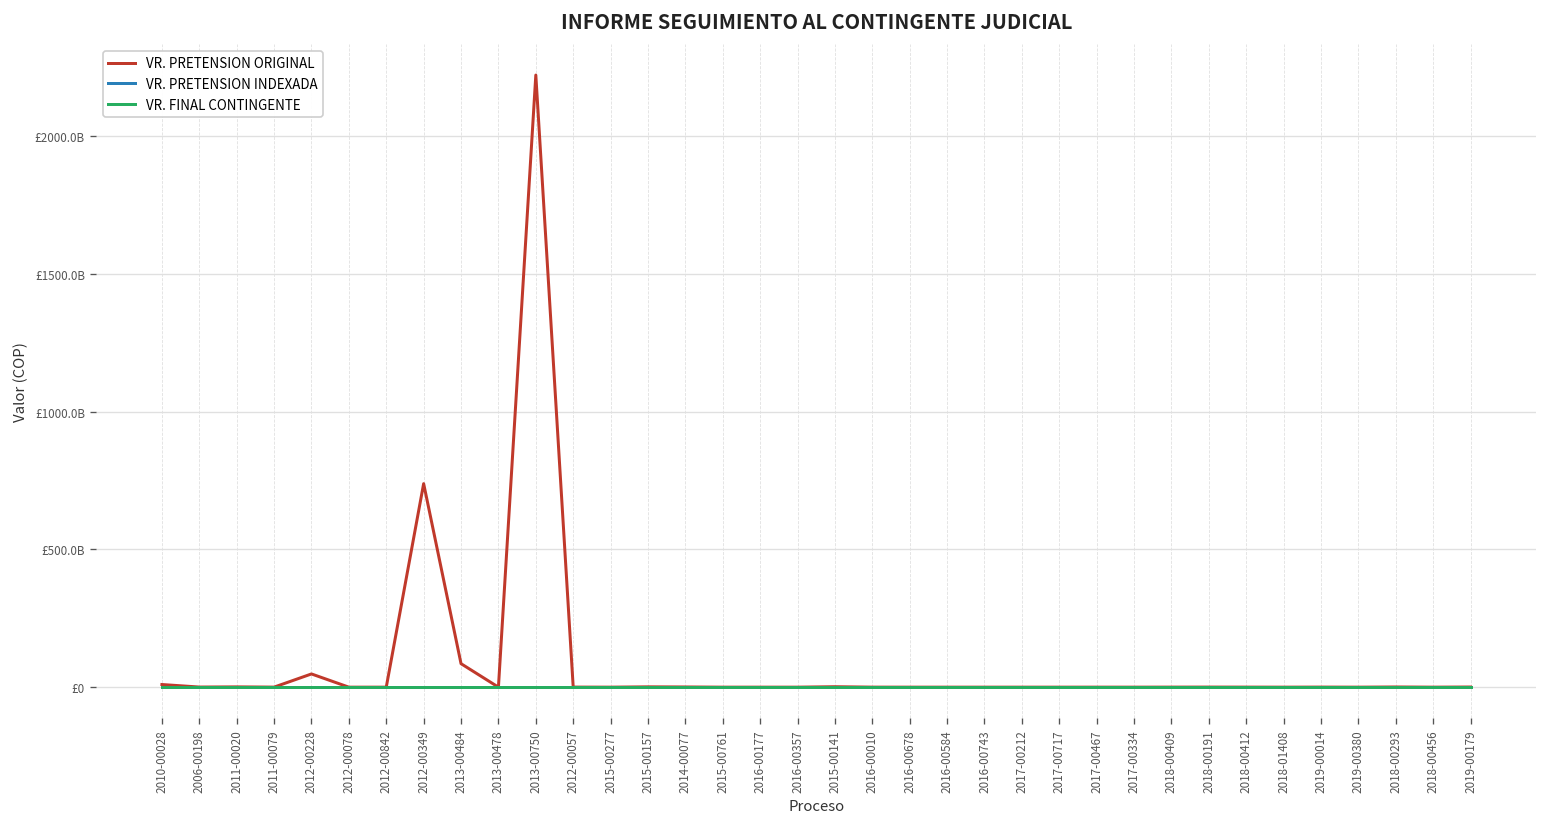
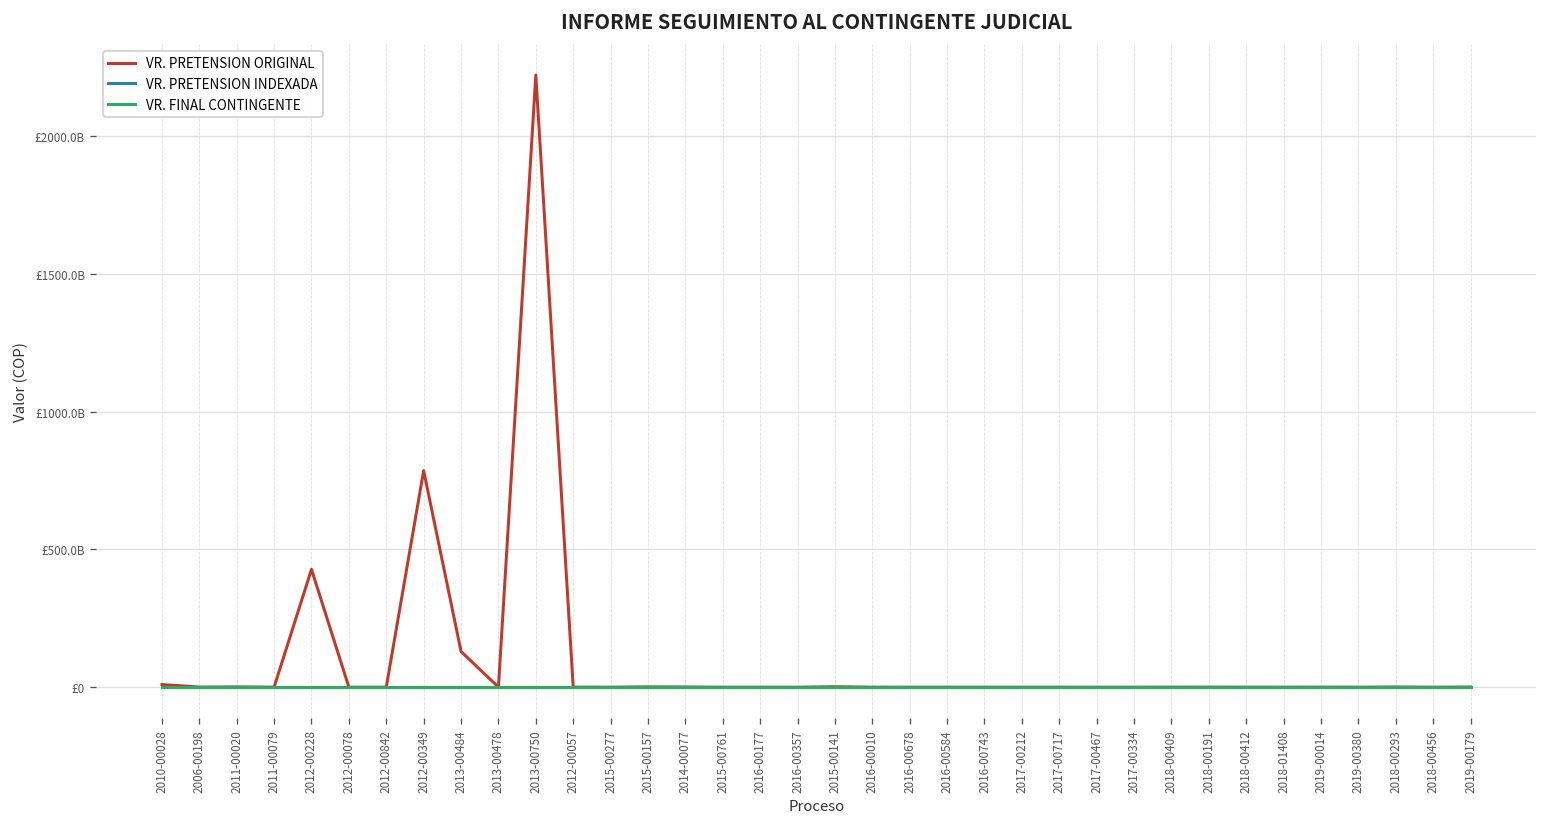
  {
    "VR. PRETENSION ORIGINAL": {
-     "2012-00228": "£50000000000",
-     "2012-00349": "£740000000000",
-     "2013-00484": "£90000000000",
+     "2012-00228": "£430000000000",
+     "2012-00349": "£790000000000",
+     "2013-00484": "£130000000000",
      "2013-00750": "£2220000000000"
    },
    "VR. FINAL CONTINGENTE": {
      "2012-00228": "£0",
      "2012-00349": "£0",
      "2013-00484": "£0",
      "2013-00750": "£0"
    }
  }
